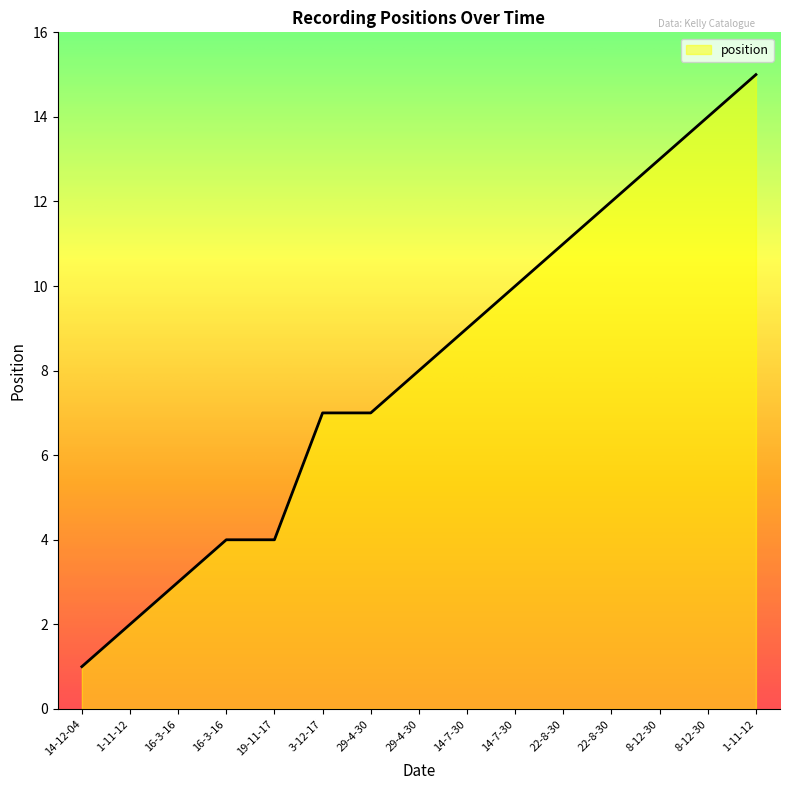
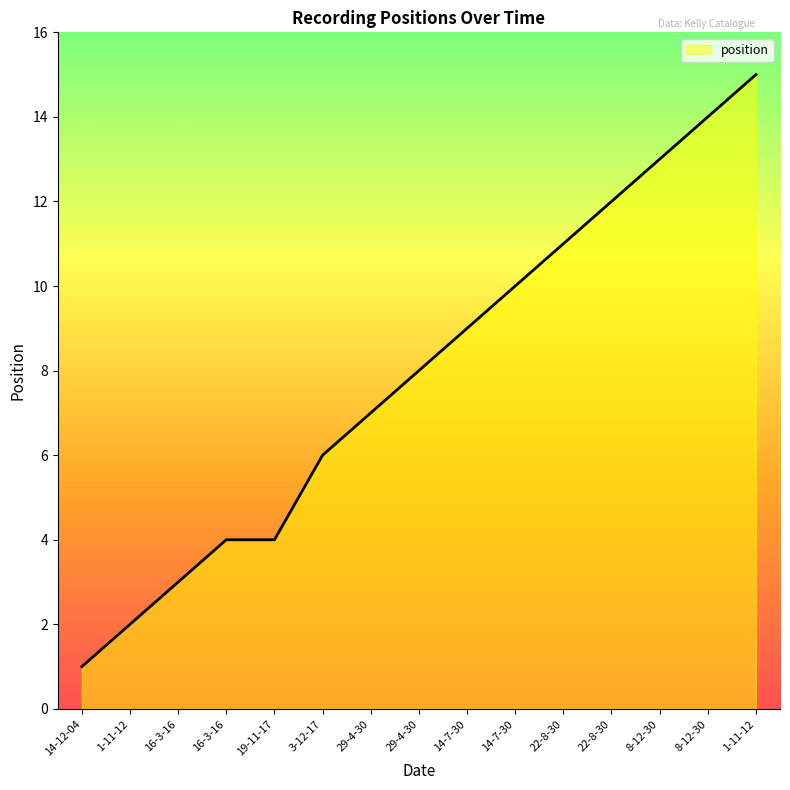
  {
    "14-12-04": 1,
    "19-11-17": 4,
-   "3-12-17": 7
+   "3-12-17": 6
  }
